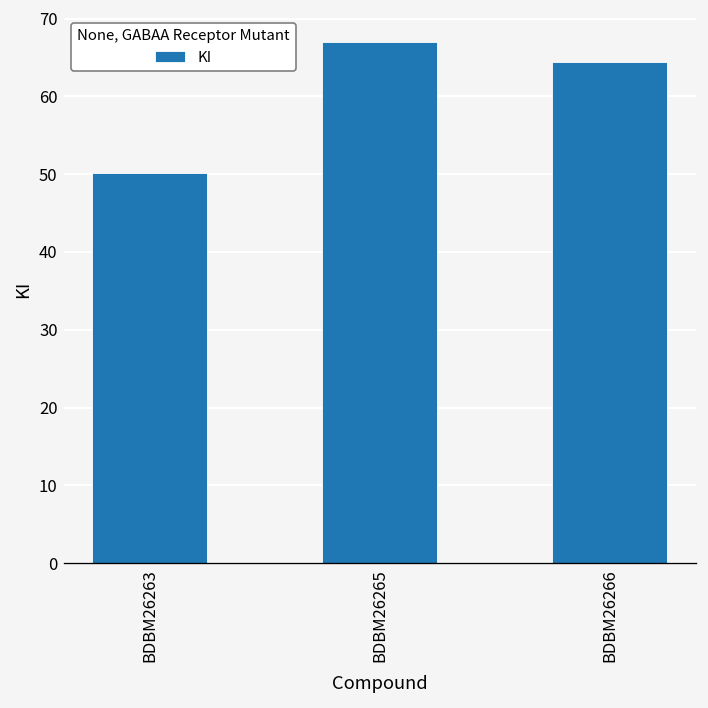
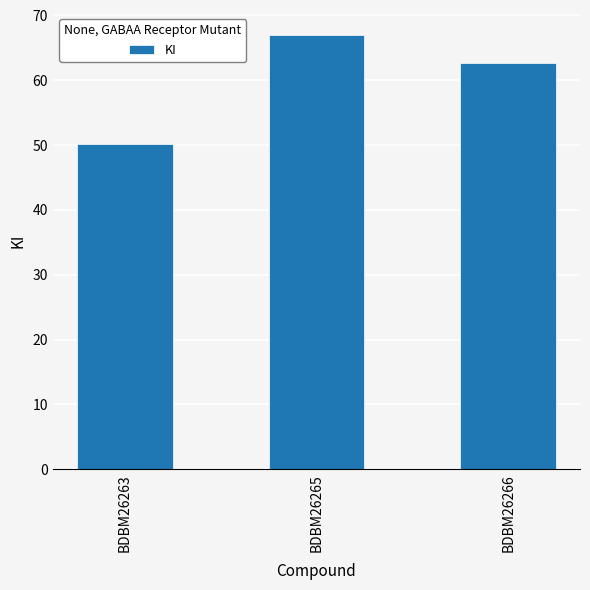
  {
    "BDBM26263": 50,
    "BDBM26265": 67,
-   "BDBM26266": 64
+   "BDBM26266": 63
  }
